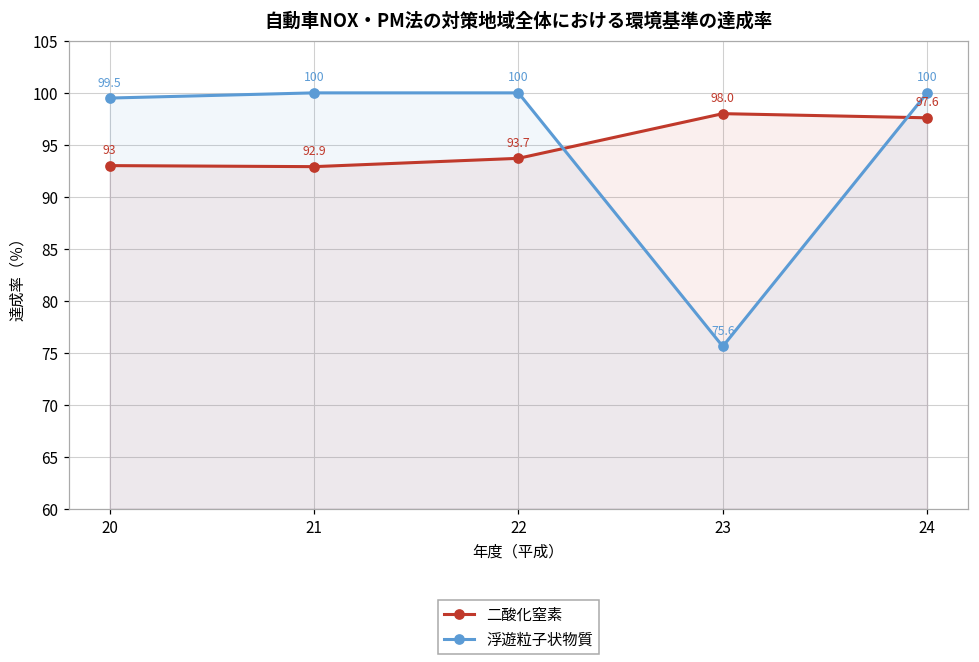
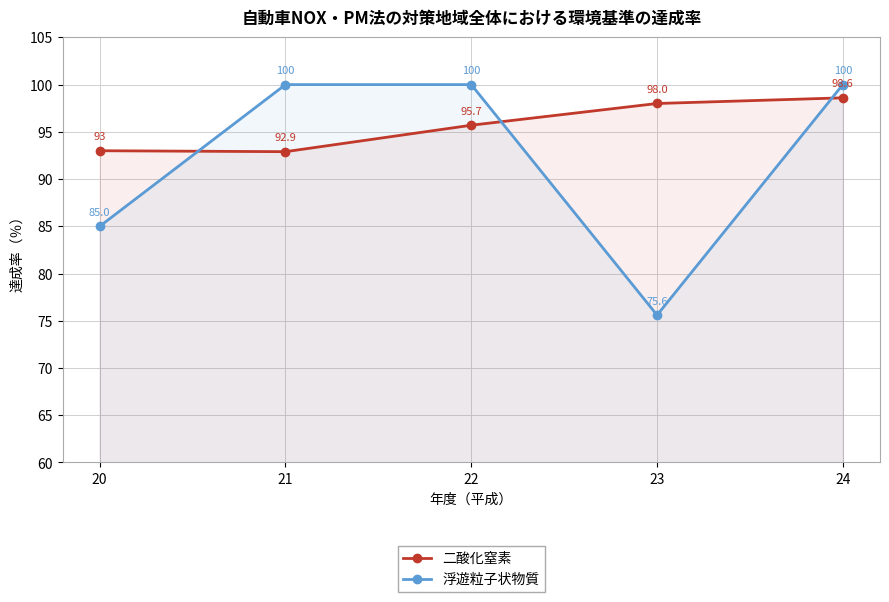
  {
    "二酸化窒素": {
      "20": 93,
      "21": 92.9,
-     "22": 93.7,
+     "22": 95.7,
      "23": 98.0,
-     "24": 97.6
+     "24": 98.6
    },
    "浮遊粒子状物質": {
-     "20": 99.5,
+     "20": 85.0,
      "21": 100,
      "22": 100,
      "23": 75.6,
      "24": 100
    }
  }
